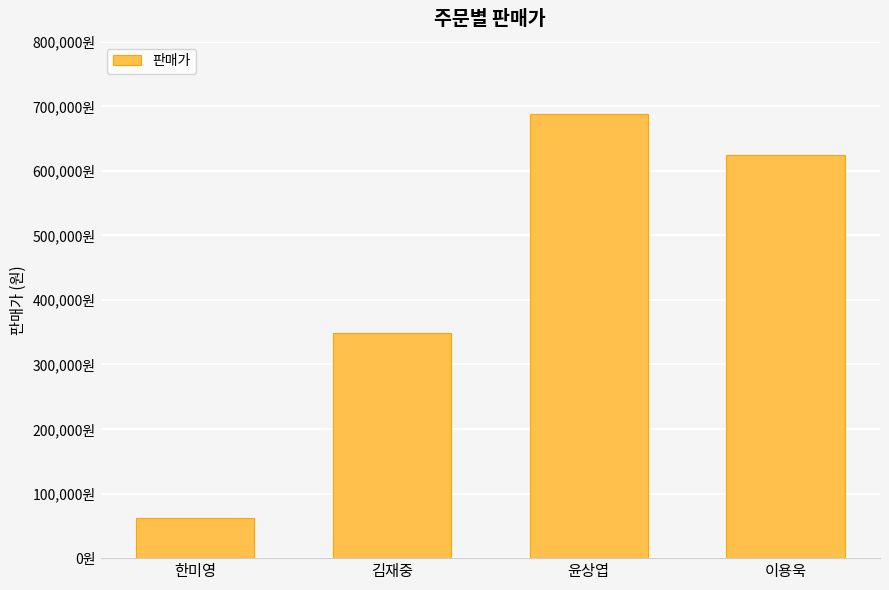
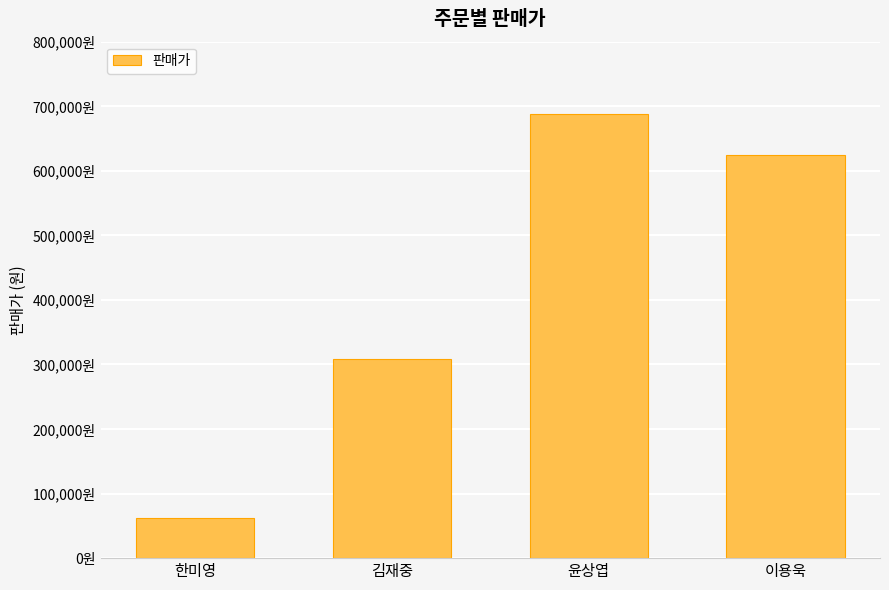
  {
    "한미영": "60,000원",
-   "김재중": "350,000원",
+   "김재중": "310,000원",
    "윤상엽": "690,000원",
    "이용욱": "630,000원"
  }
